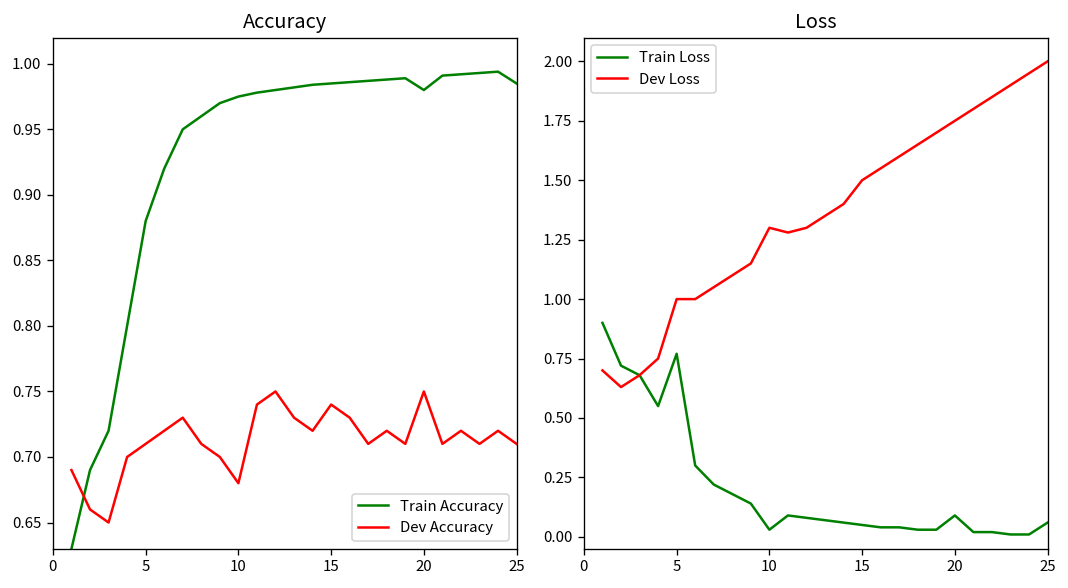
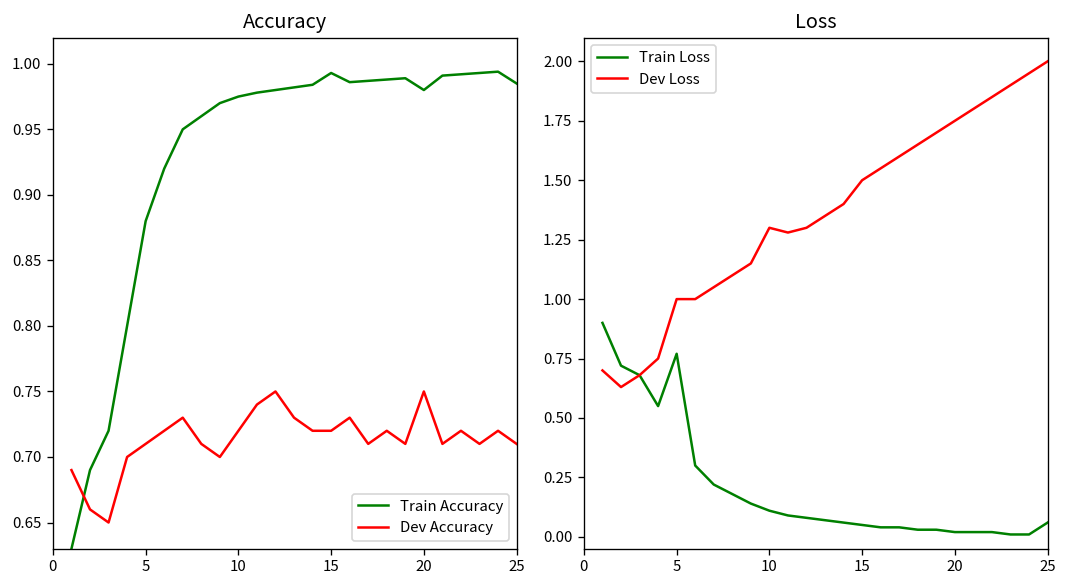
  {
    "Accuracy": {
      "Train Accuracy": {
        "5": 0.880,
        "10": 0.975,
-       "15": 0.985,
+       "15": 0.993,
        "20": 0.980,
        "25": 0.985
      },
      "Dev Accuracy": {
        "5": 0.71,
-       "10": 0.68,
-       "15": 0.74,
+       "10": 0.72,
+       "15": 0.72,
        "20": 0.75,
        "25": 0.71
      }
    },
    "Loss": {
      "Train Loss": {
        "5": 0.77,
-       "10": 0.03,
+       "10": 0.11,
        "15": 0.05,
-       "20": 0.09,
+       "20": 0.02,
        "25": 0.06
      },
      "Dev Loss": {
        "5": 1.00,
        "10": 1.30,
        "15": 1.50,
        "20": 1.75,
        "25": 2.00
      }
    }
  }
